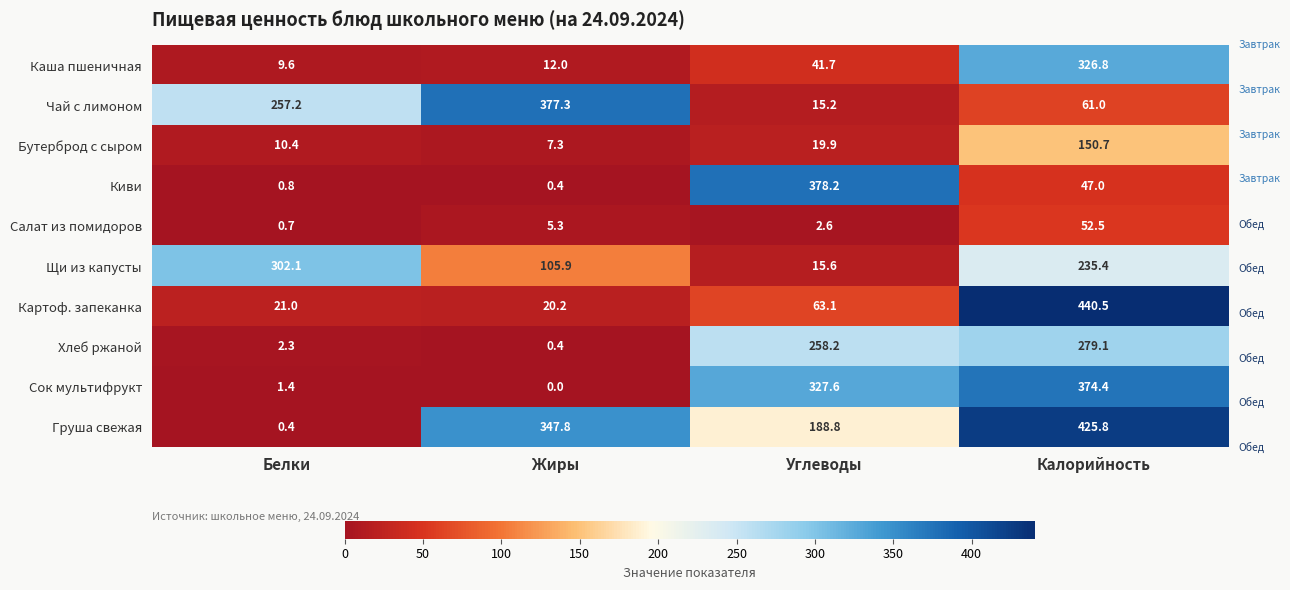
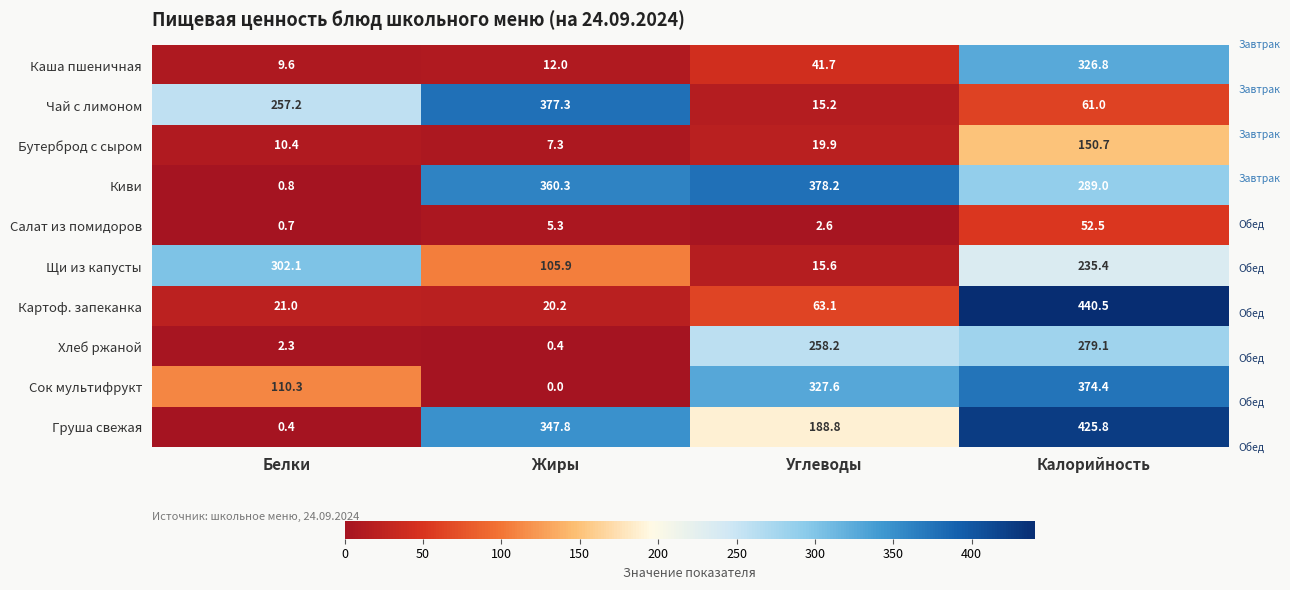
  {
    "Каша пшеничная": {
      "Белки": 9.6,
      "Жиры": 12.0,
      "Углеводы": 41.7,
      "Калорийность": 326.8
    },
    "Чай с лимоном": {
      "Белки": 257.2,
      "Жиры": 377.3,
      "Углеводы": 15.2,
      "Калорийность": 61.0
    },
    "Бутерброд с сыром": {
      "Белки": 10.4,
      "Жиры": 7.3,
      "Углеводы": 19.9,
      "Калорийность": 150.7
    },
    "Киви": {
      "Белки": 0.8,
-     "Жиры": 0.4,
+     "Жиры": 360.3,
      "Углеводы": 378.2,
-     "Калорийность": 47.0
+     "Калорийность": 289.0
    },
    "Салат из помидоров": {
      "Белки": 0.7,
      "Жиры": 5.3,
      "Углеводы": 2.6,
      "Калорийность": 52.5
    },
    "Щи из капусты": {
      "Белки": 302.1,
      "Жиры": 105.9,
      "Углеводы": 15.6,
      "Калорийность": 235.4
    },
    "Картоф. запеканка": {
      "Белки": 21.0,
      "Жиры": 20.2,
      "Углеводы": 63.1,
      "Калорийность": 440.5
    },
    "Хлеб ржаной": {
      "Белки": 2.3,
      "Жиры": 0.4,
      "Углеводы": 258.2,
      "Калорийность": 279.1
    },
    "Сок мультифрукт": {
-     "Белки": 1.4,
+     "Белки": 110.3,
      "Жиры": 0.0,
      "Углеводы": 327.6,
      "Калорийность": 374.4
    },
    "Груша свежая": {
      "Белки": 0.4,
      "Жиры": 347.8,
      "Углеводы": 188.8,
      "Калорийность": 425.8
    }
  }
